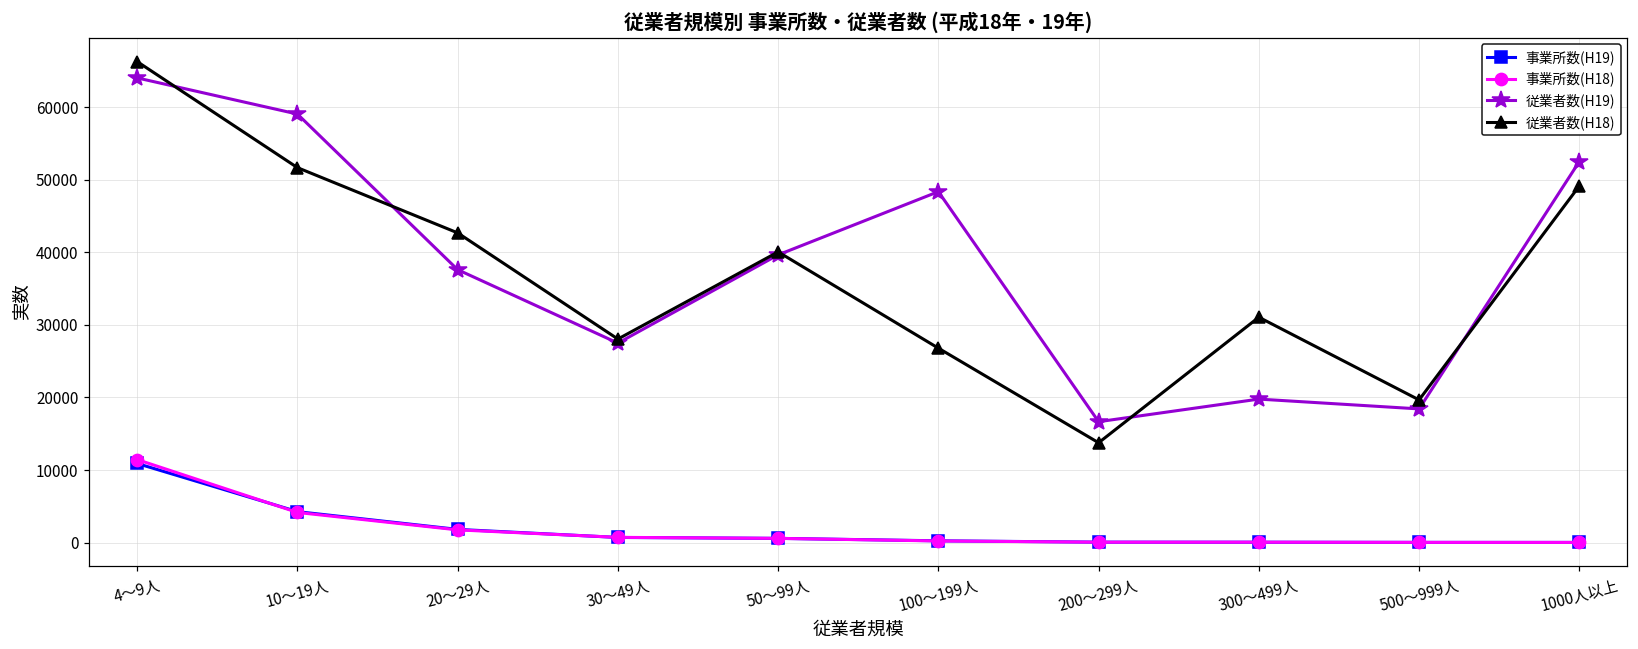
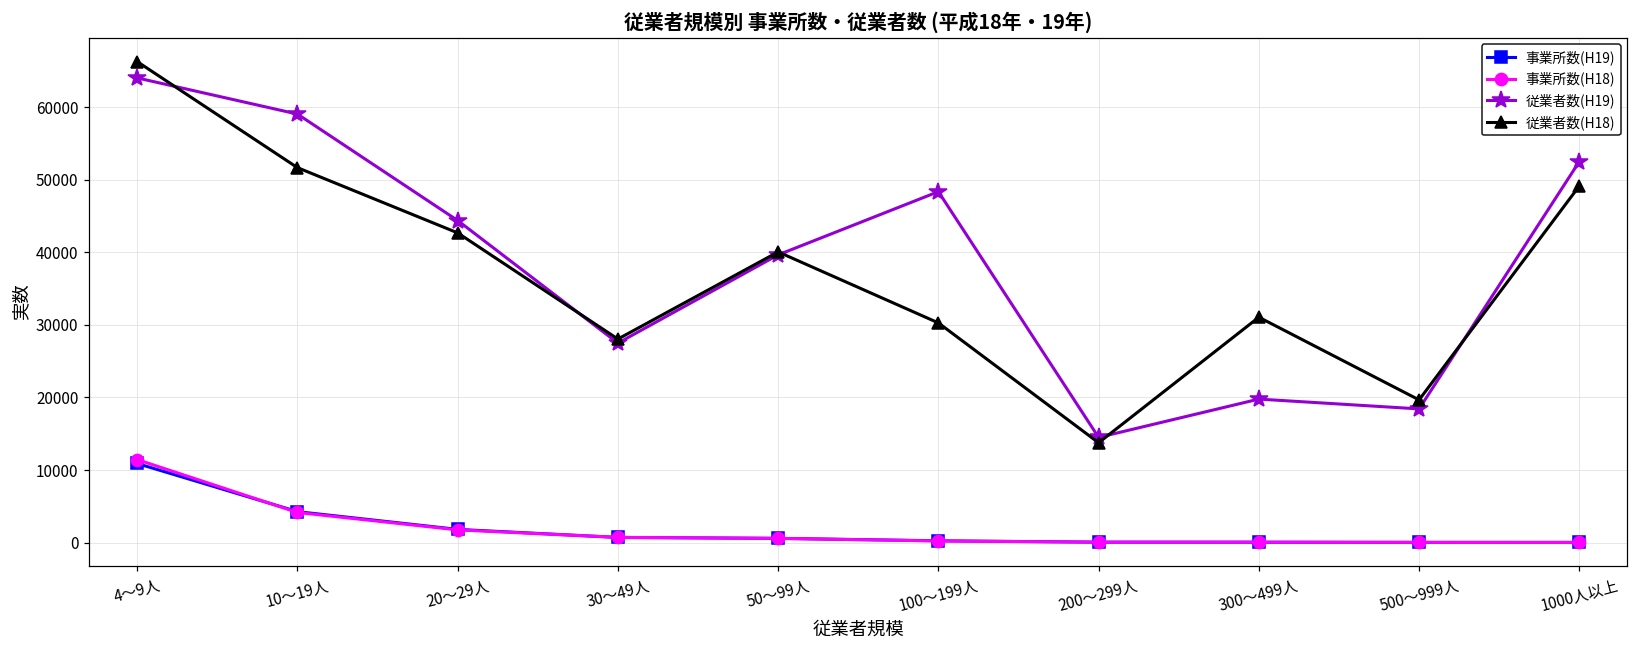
  {
    "事業所数(H19)": {
      "4～9人": 11000
    },
    "事業所数(H18)": {
      "4～9人": 11000
    },
    "従業者数(H19)": {
      "4～9人": 64000,
      "10～19人": 59000,
-     "20～29人": 38000,
+     "20～29人": 44000,
      "30～49人": 27000,
      "50～99人": 40000,
      "100～199人": 48000,
-     "200～299人": 17000,
+     "200～299人": 14000,
      "300～499人": 20000,
      "500～999人": 18000,
      "1000人以上": 53000
    },
    "従業者数(H18)": {
      "4～9人": 66000,
      "10～19人": 52000,
      "20～29人": 43000,
      "30～49人": 28000,
      "50～99人": 40000,
-     "100～199人": 27000,
+     "100～199人": 30000,
      "200～299人": 14000,
      "300～499人": 31000,
      "500～999人": 20000,
      "1000人以上": 49000
    }
  }
